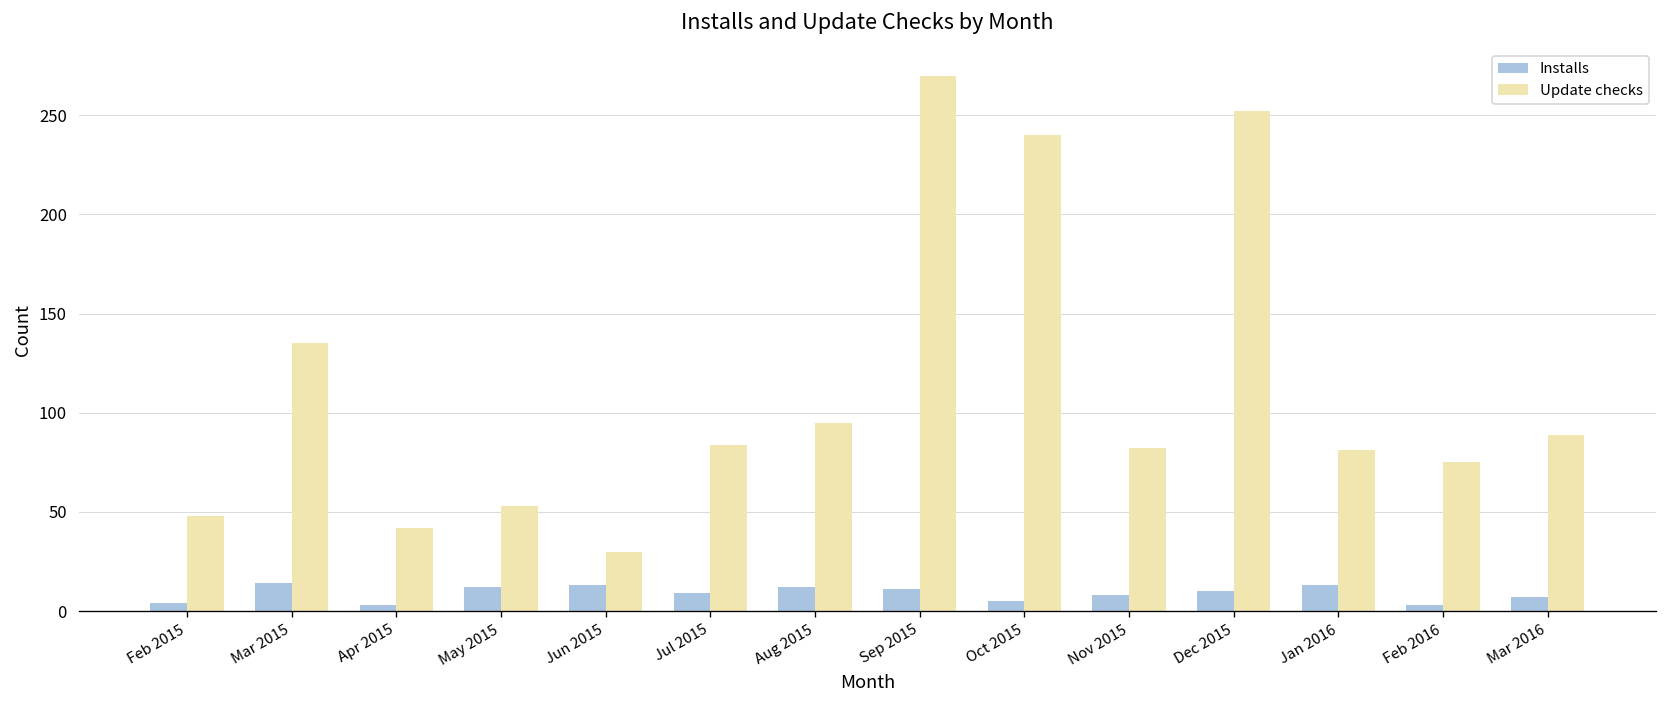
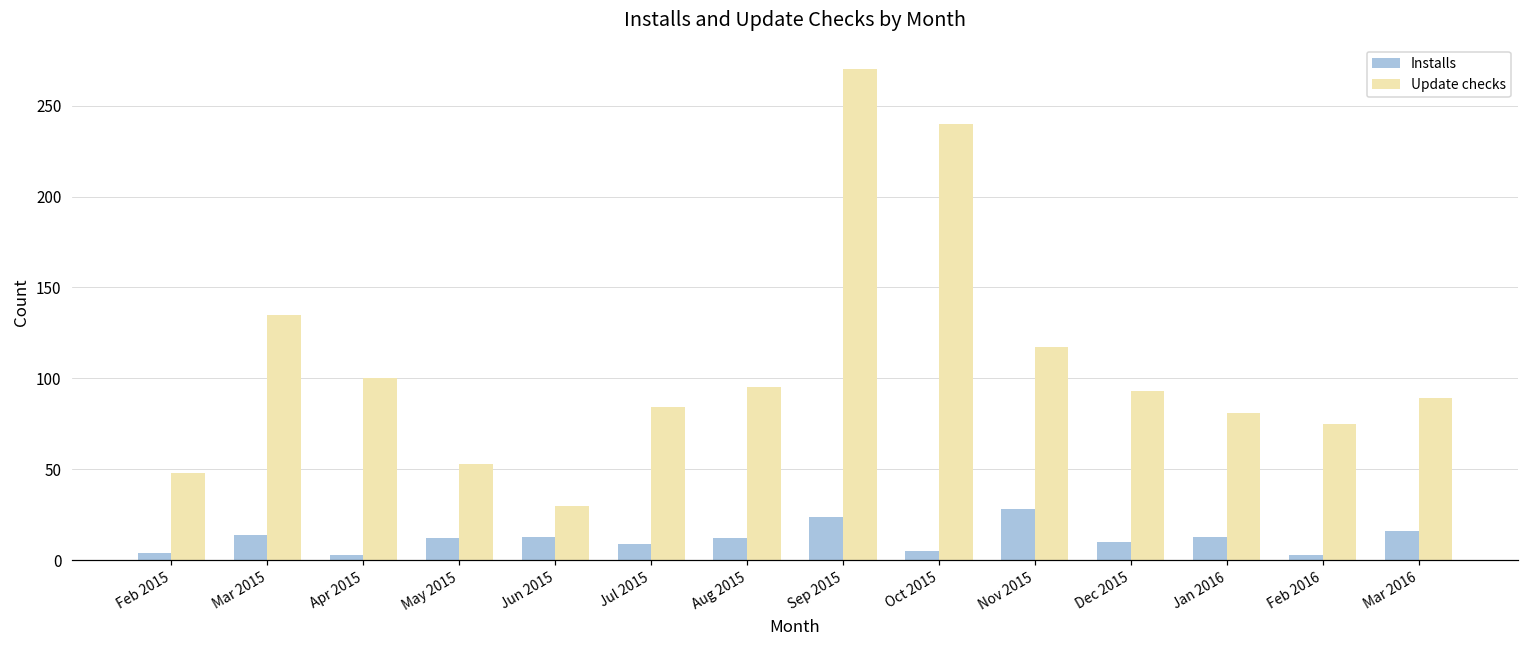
  {
    "Installs": {
      "Feb 2015": 4,
      "Mar 2015": 14,
      "Apr 2015": 3,
      "May 2015": 12,
      "Jun 2015": 13,
      "Jul 2015": 9,
      "Aug 2015": 12,
-     "Sep 2015": 11,
+     "Sep 2015": 24,
      "Oct 2015": 5,
-     "Nov 2015": 8,
+     "Nov 2015": 28,
      "Dec 2015": 10,
      "Jan 2016": 13,
      "Feb 2016": 3,
-     "Mar 2016": 7
+     "Mar 2016": 16
    },
    "Update checks": {
      "Feb 2015": 48,
      "Mar 2015": 135,
-     "Apr 2015": 42,
+     "Apr 2015": 100,
      "May 2015": 53,
      "Jun 2015": 30,
      "Jul 2015": 84,
      "Aug 2015": 95,
      "Sep 2015": 270,
      "Oct 2015": 240,
-     "Nov 2015": 82,
-     "Dec 2015": 252,
+     "Nov 2015": 117,
+     "Dec 2015": 93,
      "Jan 2016": 81,
      "Feb 2016": 75,
      "Mar 2016": 89
    }
  }
